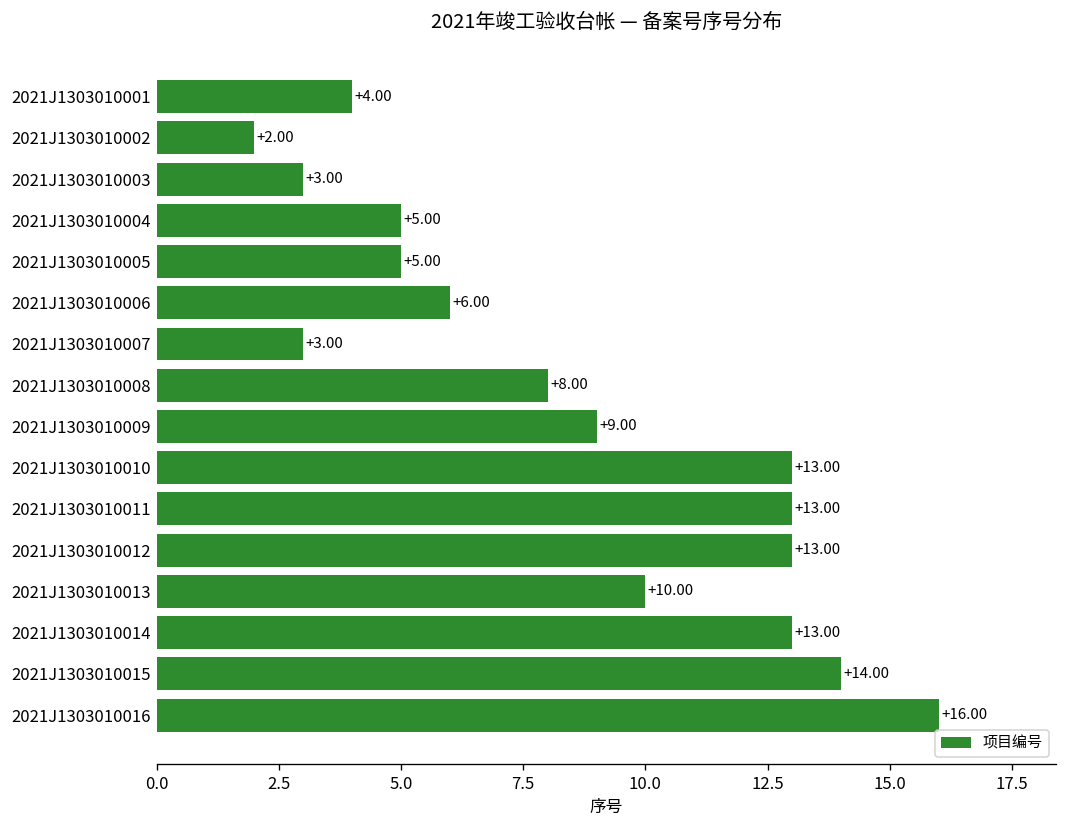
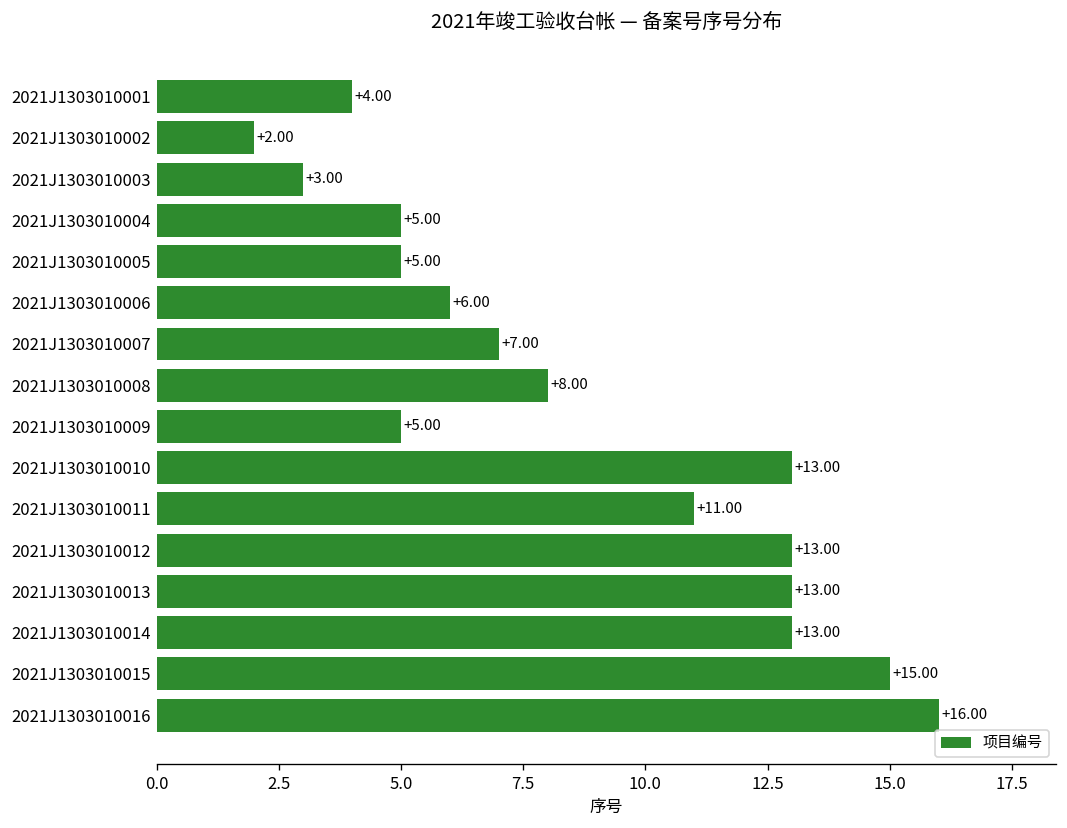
  {
    "2021J1303010001": "+4.00",
    "2021J1303010002": "+2.00",
    "2021J1303010003": "+3.00",
    "2021J1303010004": "+5.00",
    "2021J1303010005": "+5.00",
    "2021J1303010006": "+6.00",
-   "2021J1303010007": "+3.00",
+   "2021J1303010007": "+7.00",
    "2021J1303010008": "+8.00",
-   "2021J1303010009": "+9.00",
+   "2021J1303010009": "+5.00",
    "2021J1303010010": "+13.00",
-   "2021J1303010011": "+13.00",
+   "2021J1303010011": "+11.00",
    "2021J1303010012": "+13.00",
-   "2021J1303010013": "+10.00",
+   "2021J1303010013": "+13.00",
    "2021J1303010014": "+13.00",
-   "2021J1303010015": "+14.00",
+   "2021J1303010015": "+15.00",
    "2021J1303010016": "+16.00"
  }
